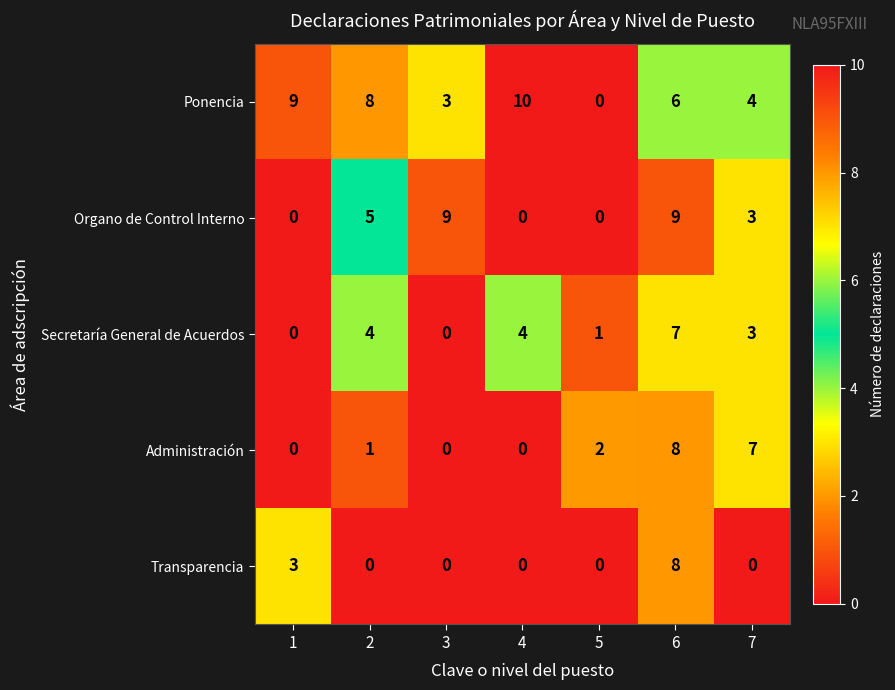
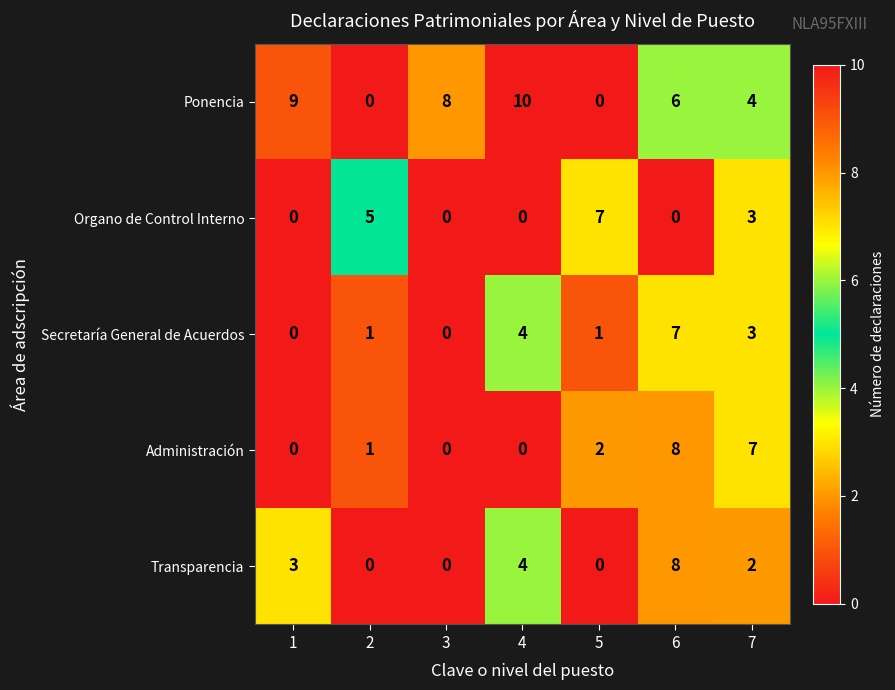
  {
    "Ponencia": {
      "1": 9,
-     "2": 8,
-     "3": 3,
+     "2": 0,
+     "3": 8,
      "4": 10,
      "5": 0,
      "6": 6,
      "7": 4
    },
    "Organo de Control Interno": {
      "1": 0,
      "2": 5,
-     "3": 9,
+     "3": 0,
      "4": 0,
-     "5": 0,
-     "6": 9,
+     "5": 7,
+     "6": 0,
      "7": 3
    },
    "Secretaría General de Acuerdos": {
      "1": 0,
-     "2": 4,
+     "2": 1,
      "3": 0,
      "4": 4,
      "5": 1,
      "6": 7,
      "7": 3
    },
    "Administración": {
      "1": 0,
      "2": 1,
      "3": 0,
      "4": 0,
      "5": 2,
      "6": 8,
      "7": 7
    },
    "Transparencia": {
      "1": 3,
      "2": 0,
      "3": 0,
-     "4": 0,
+     "4": 4,
      "5": 0,
      "6": 8,
-     "7": 0
+     "7": 2
    }
  }
